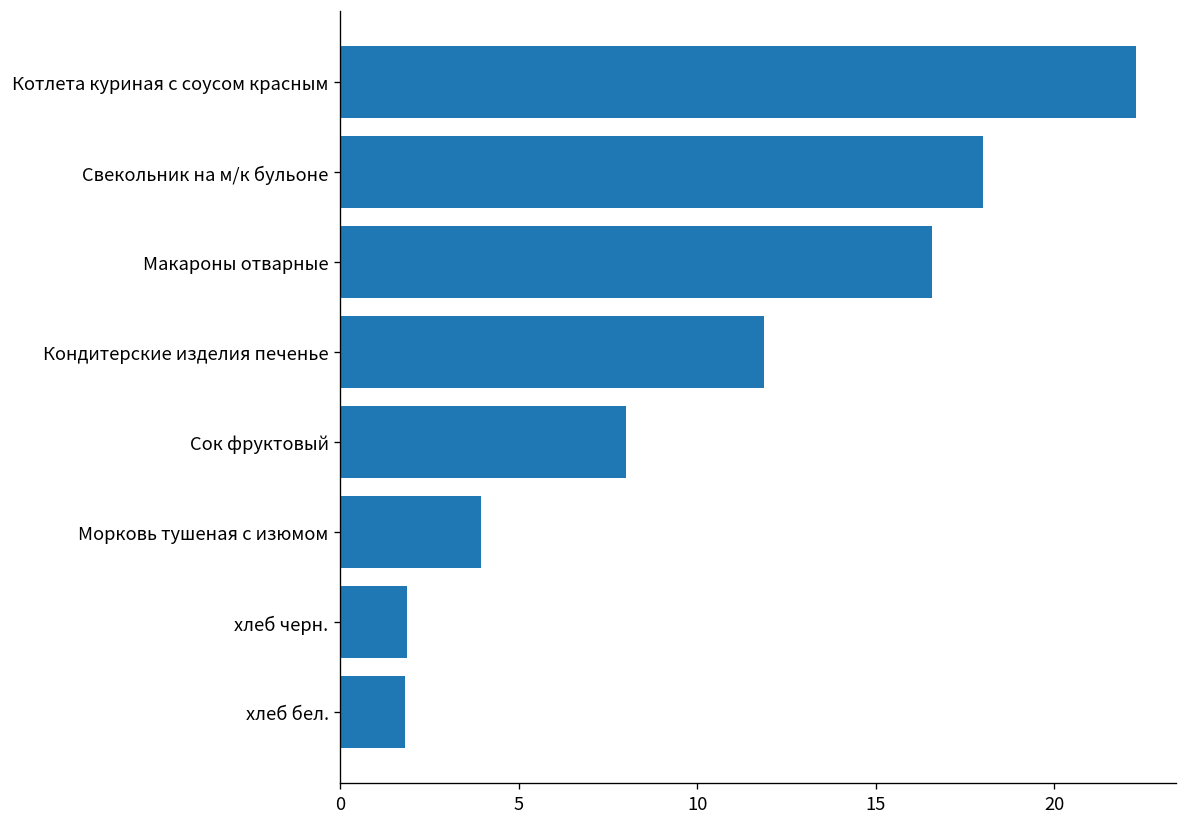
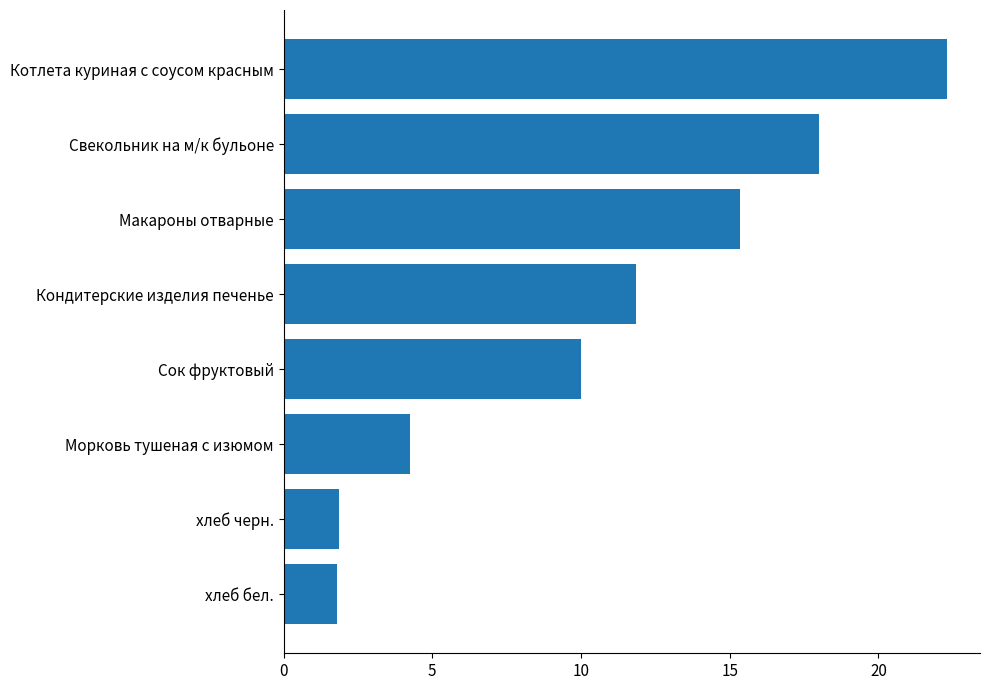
  {
    "Котлета куриная с соусом красным": 22.3,
    "Свекольник на м/к бульоне": 18.0,
-   "Макароны отварные": 16.6,
+   "Макароны отварные": 15.3,
    "Кондитерские изделия печенье": 11.9,
-   "Сок фруктовый": 8,
-   "Морковь тушеная с изюмом": 4.0,
+   "Сок фруктовый": 10,
+   "Морковь тушеная с изюмом": 4.3,
    "хлеб черн.": 1.9,
    "хлеб бел.": 1.8
  }
